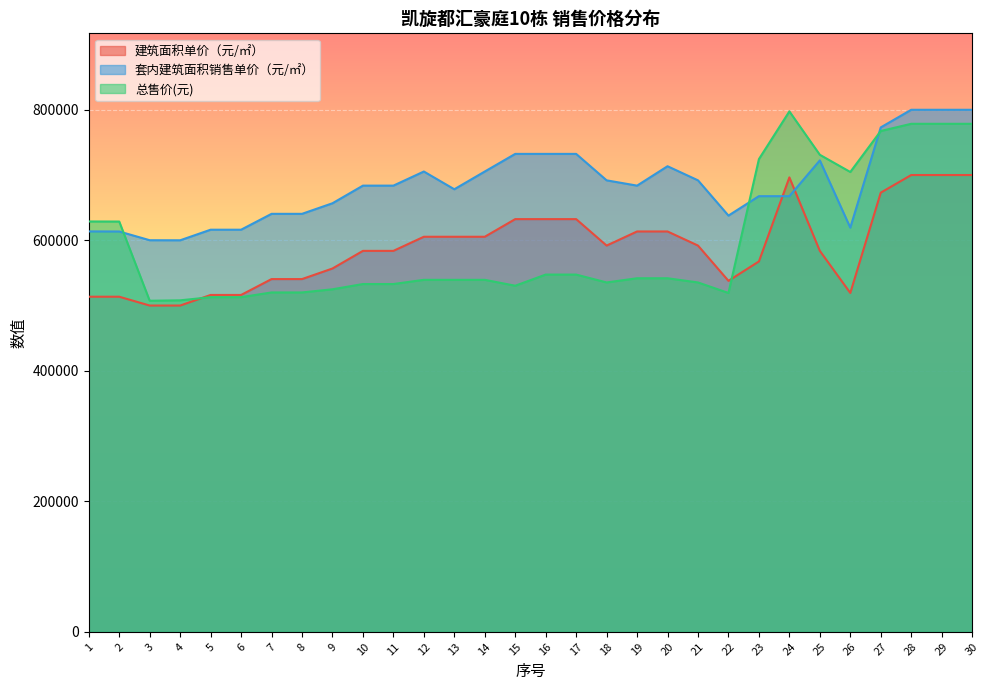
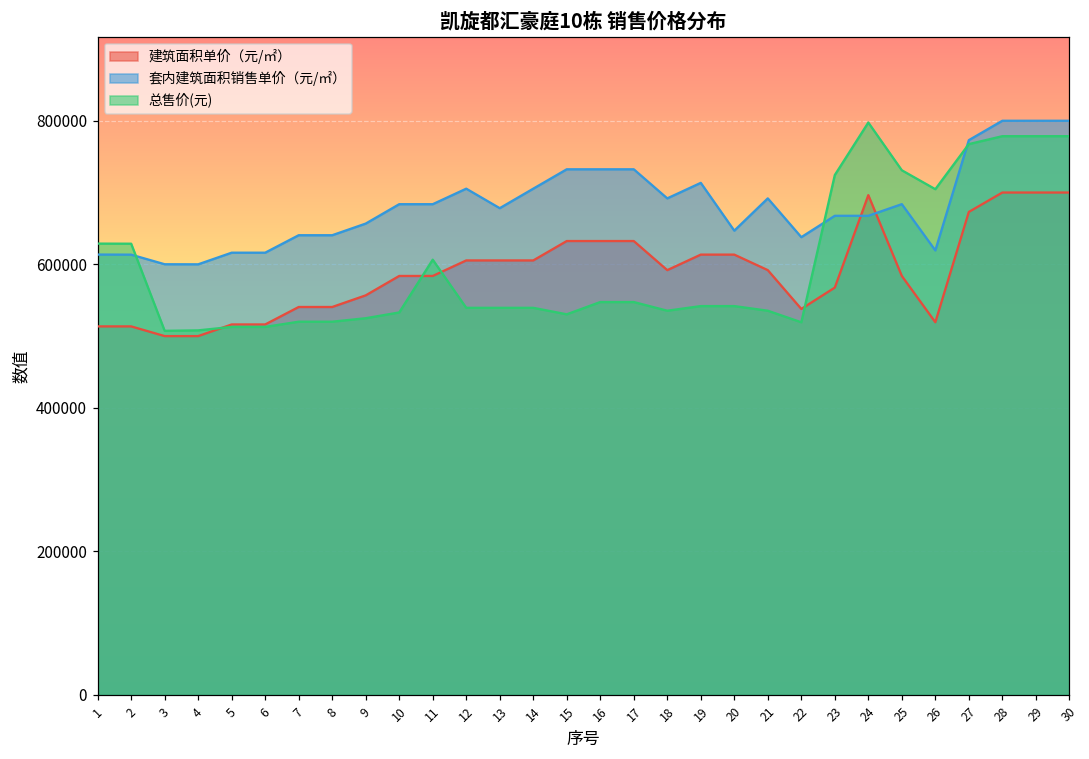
  {
    "建筑面积单价（元/㎡）": {
      "1": 510000,
      "2": 510000,
      "3": 500000,
      "4": 500000,
      "7": 540000,
      "8": 540000,
      "9": 560000,
      "10": 580000,
      "11": 580000,
      "12": 610000,
      "13": 610000,
      "14": 610000,
      "15": 630000,
      "16": 630000,
      "17": 630000,
      "18": 590000,
      "19": 610000,
      "20": 610000,
      "21": 590000,
      "22": 540000,
      "23": 570000,
      "24": 700000,
      "25": 580000,
      "26": 520000,
      "27": 670000,
      "28": 700000,
      "29": 700000,
      "30": 700000
    },
    "套内建筑面积销售单价（元/㎡）": {
      "1": 610000,
      "2": 610000,
      "3": 600000,
      "4": 600000,
      "5": 620000,
      "6": 620000,
      "7": 640000,
      "8": 640000,
      "9": 660000,
      "10": 680000,
      "11": 680000,
      "12": 710000,
      "13": 680000,
      "14": 710000,
      "15": 730000,
      "16": 730000,
      "17": 730000,
      "18": 690000,
-     "19": 680000,
-     "20": 710000,
+     "19": 710000,
+     "20": 650000,
      "21": 690000,
      "22": 640000,
      "23": 670000,
      "24": 670000,
-     "25": 720000,
+     "25": 680000,
      "26": 620000,
      "27": 770000,
      "28": 800000,
      "29": 800000,
      "30": 800000
    },
    "总售价(元)": {
      "1": 630000,
      "2": 630000,
      "3": 510000,
      "4": 510000,
      "7": 520000,
      "8": 520000,
      "9": 520000,
      "10": 530000,
-     "11": 530000,
+     "11": 610000,
      "12": 540000,
      "13": 540000,
      "14": 540000,
      "15": 530000,
      "16": 550000,
      "17": 550000,
      "18": 540000,
      "19": 540000,
      "20": 540000,
      "21": 540000,
      "22": 520000,
      "23": 720000,
      "24": 800000,
      "25": 730000,
      "26": 700000,
      "27": 770000,
      "28": 780000,
      "29": 780000,
      "30": 780000
    }
  }
